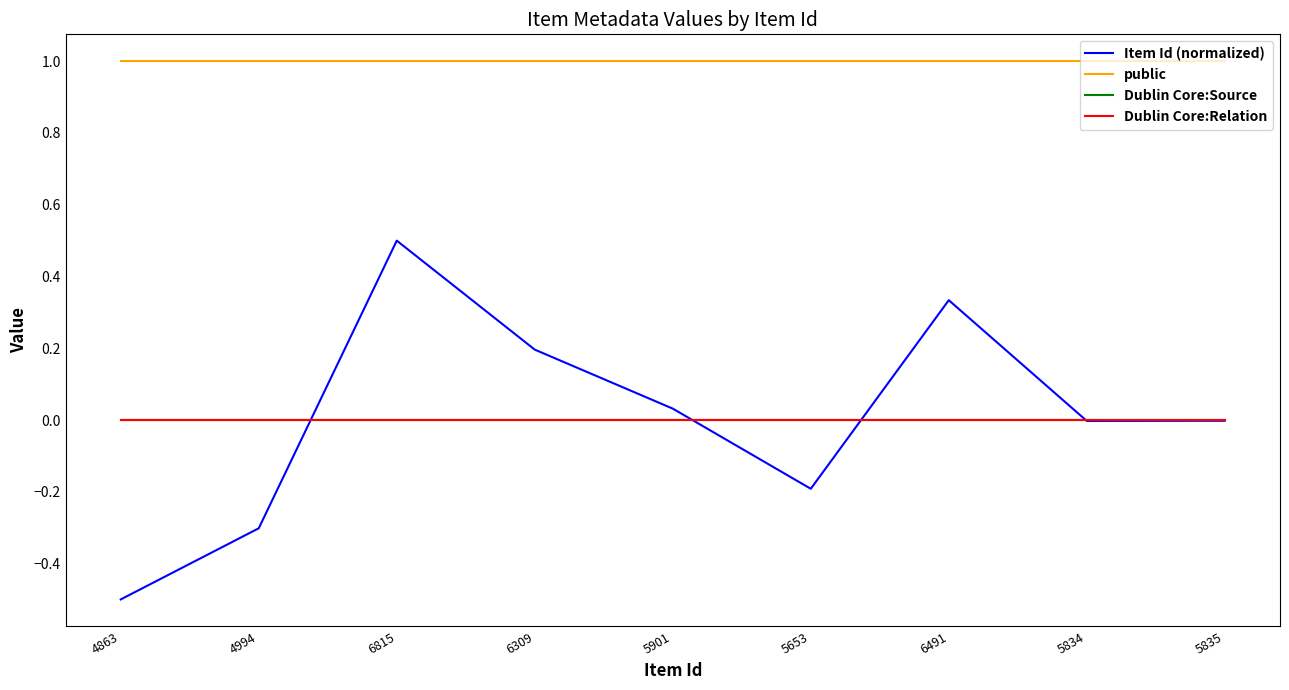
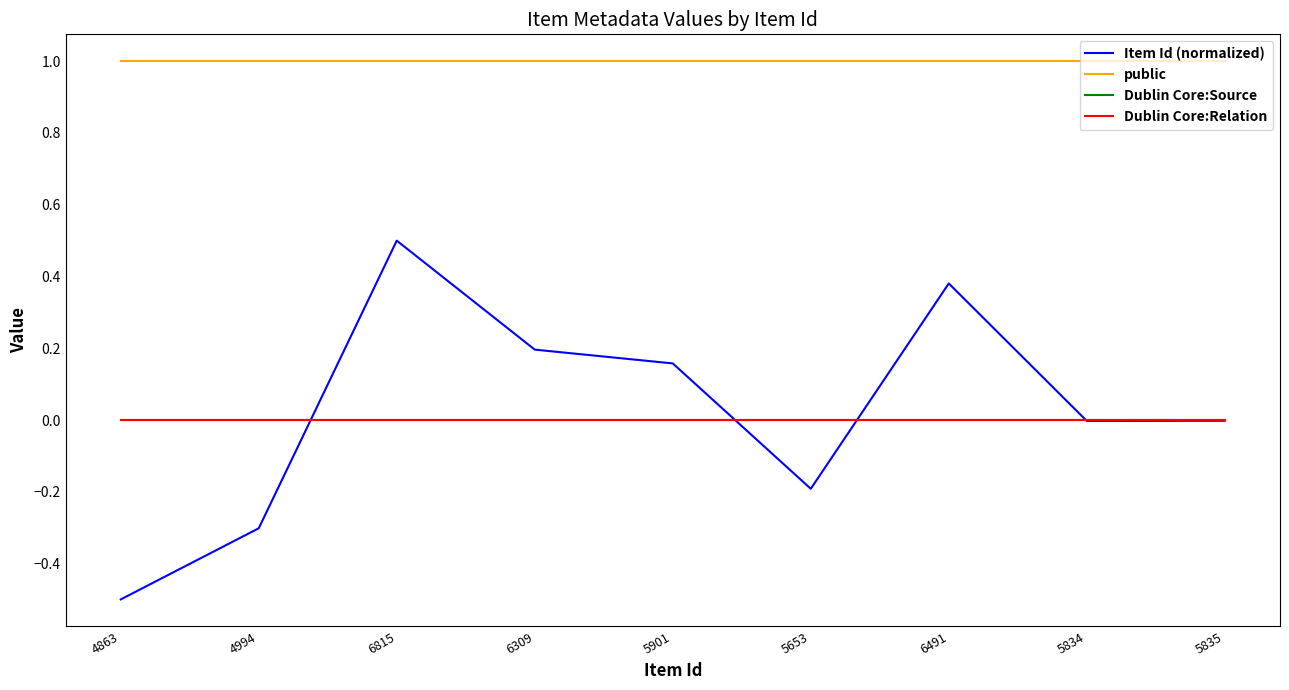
  {
    "Item Id (normalized)": {
      "4863": -0.50,
      "4994": -0.30,
      "6815": 0.50,
      "6309": 0.20,
-     "5901": 0.03,
+     "5901": 0.16,
      "5653": -0.19,
-     "6491": 0.33
+     "6491": 0.38
    },
    "public": {
      "4863": 1.00,
      "4994": 1.00,
      "6815": 1.00,
      "6309": 1.00,
      "5901": 1.00,
      "5653": 1.00,
      "6491": 1.00
    },
    "Dublin Core:Relation": {
      "4863": 0.00,
      "4994": 0.00,
      "6815": 0.00,
      "6309": 0.00,
      "5901": 0.00,
      "5653": 0.00,
      "6491": 0.00
    }
  }
